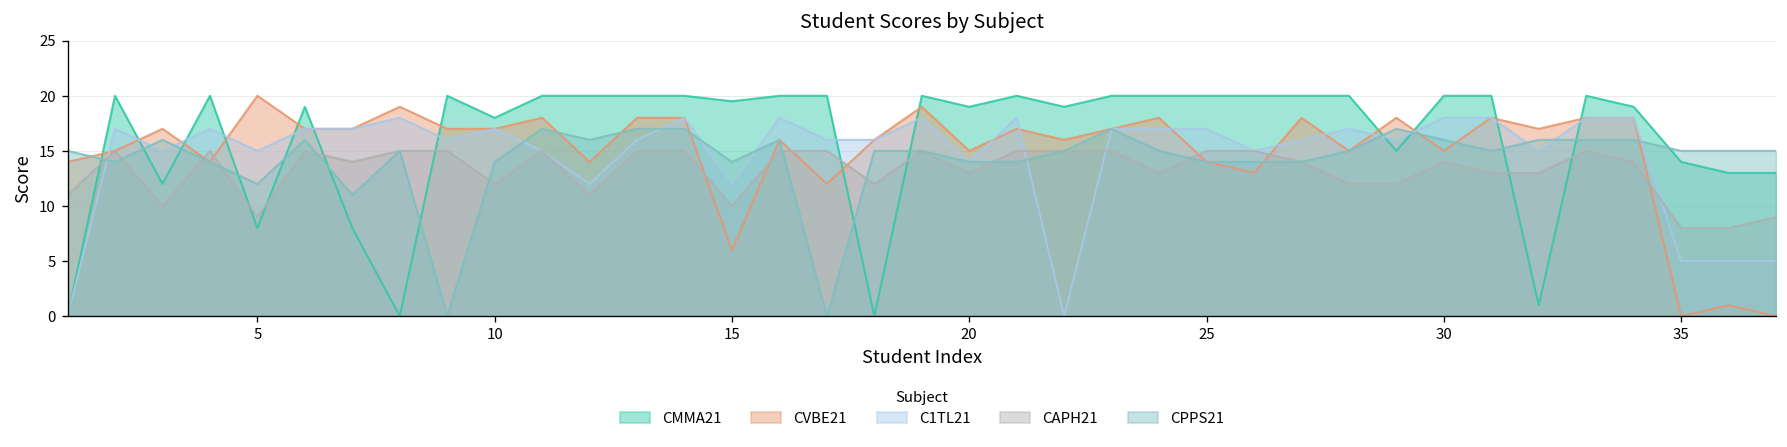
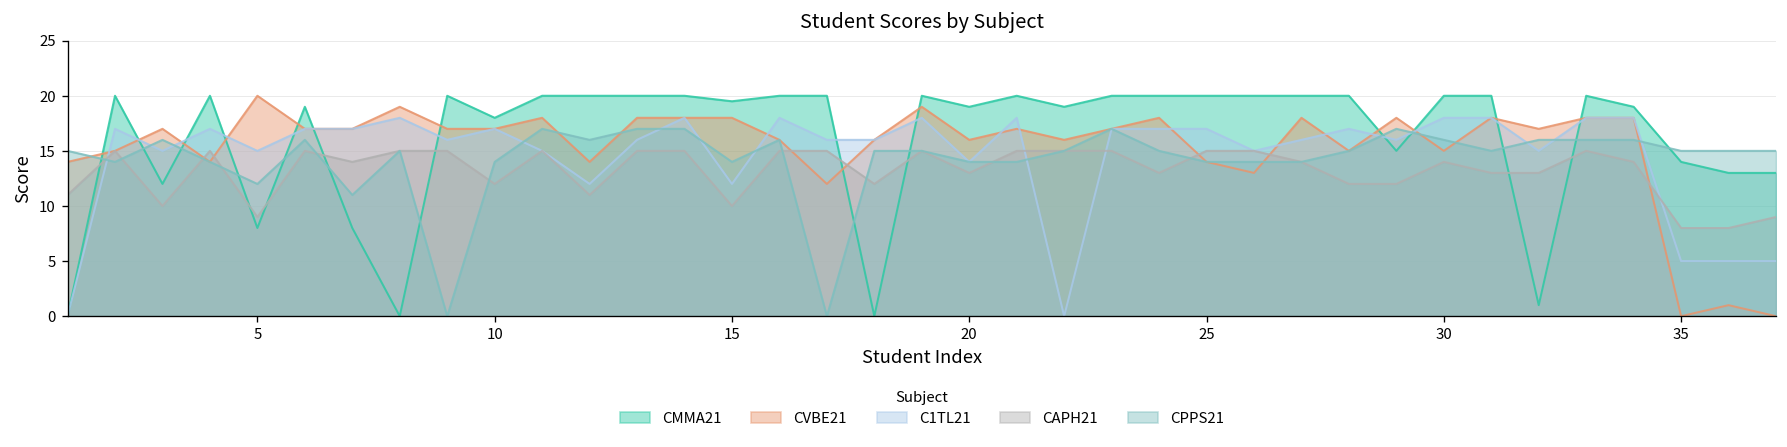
  {
    "CVBE21": {
      "5": 20,
-     "15": 6,
-     "20": 15,
+     "15": 18,
+     "20": 16,
      "30": 15,
      "35": 0
    }
  }
